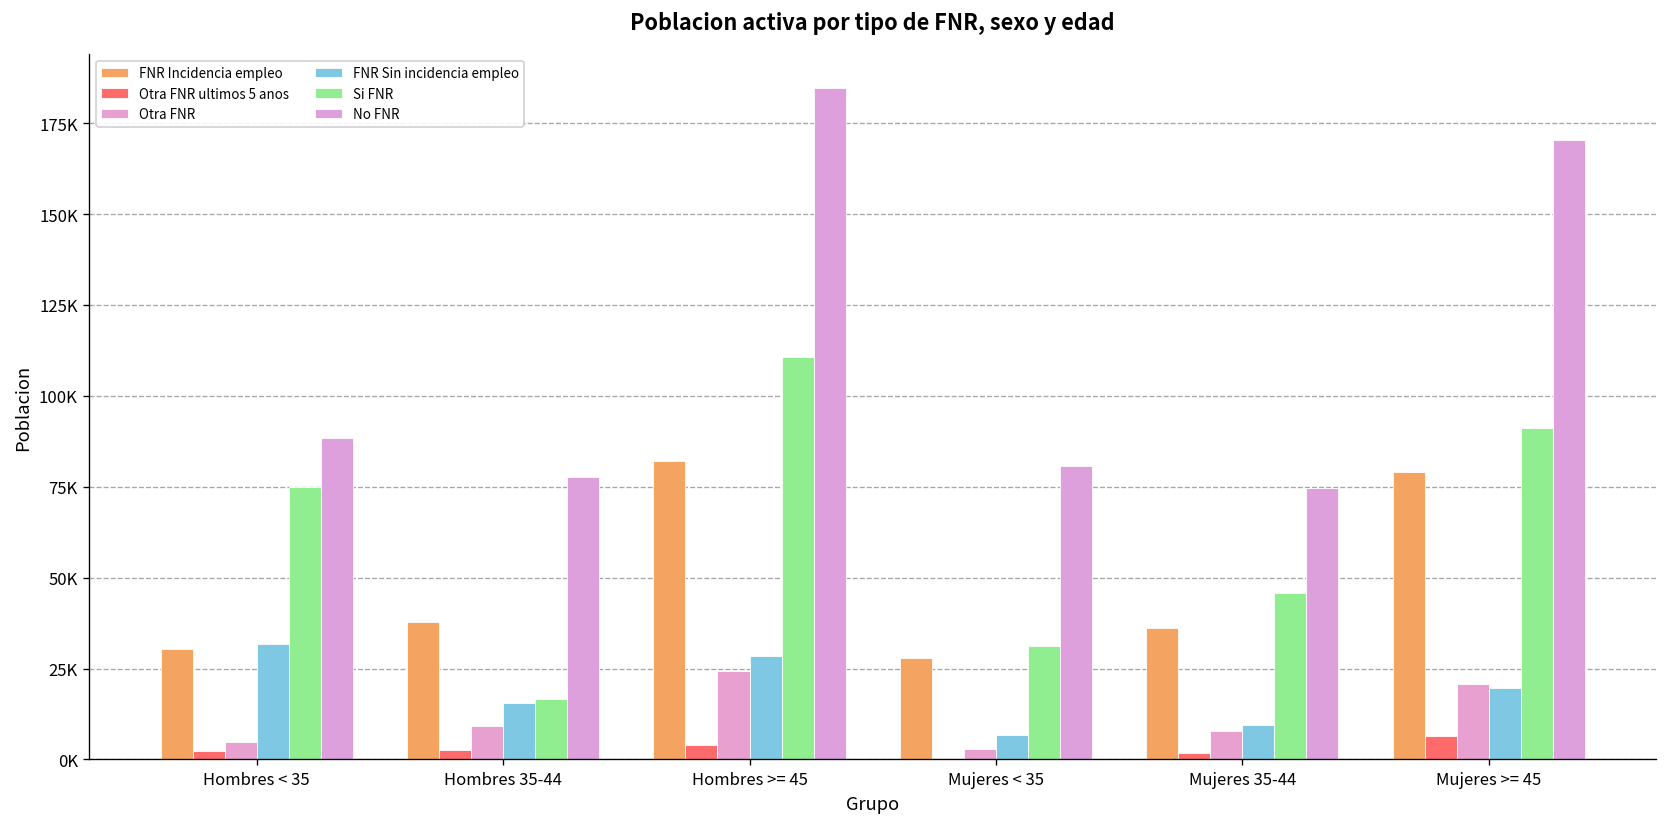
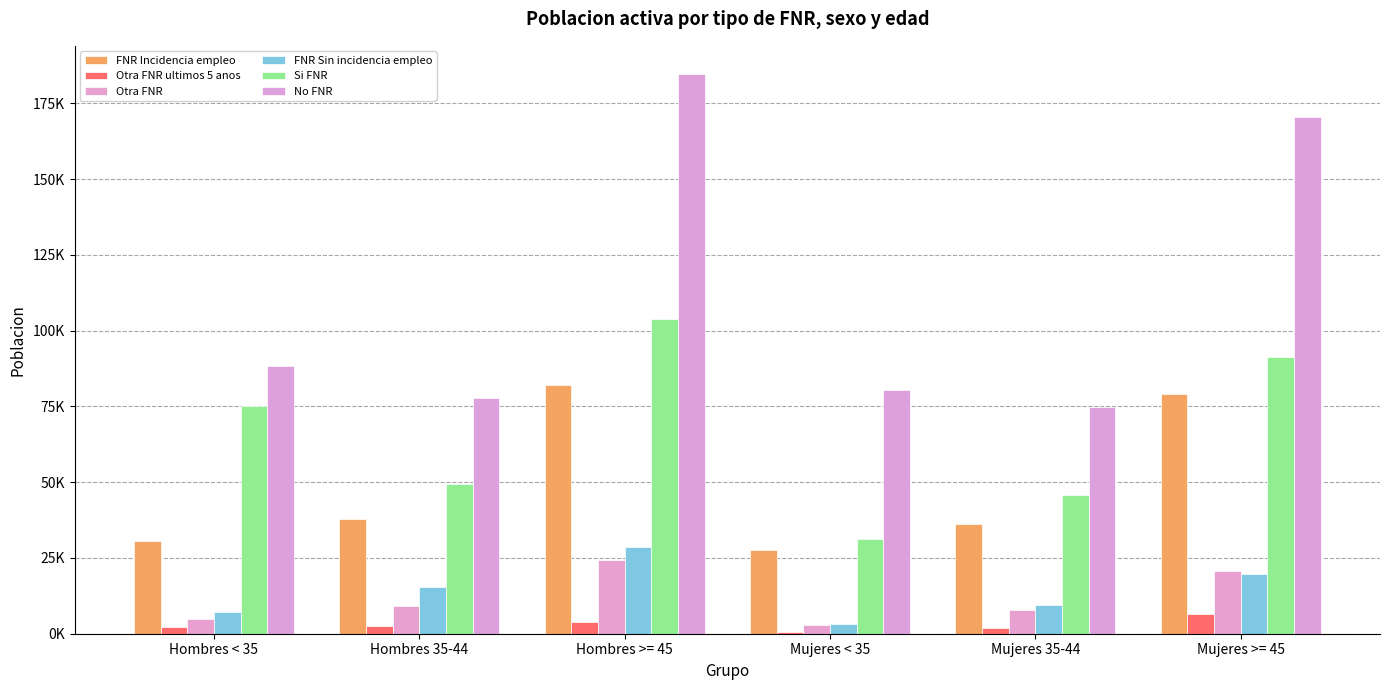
  {
    "FNR Sin incidencia empleo": {
-     "Hombres < 35": 32000,
+     "Hombres < 35": 7000,
      "Hombres 35-44": 16000,
      "Hombres >= 45": 28000,
-     "Mujeres < 35": 7000,
+     "Mujeres < 35": 3000,
      "Mujeres 35-44": 10000,
      "Mujeres >= 45": 20000
    },
    "Si FNR": {
      "Hombres < 35": 75000,
-     "Hombres 35-44": 17000,
-     "Hombres >= 45": 111000,
+     "Hombres 35-44": 50000,
+     "Hombres >= 45": 104000,
      "Mujeres < 35": 31000,
      "Mujeres 35-44": 46000,
      "Mujeres >= 45": 91000
    }
  }
